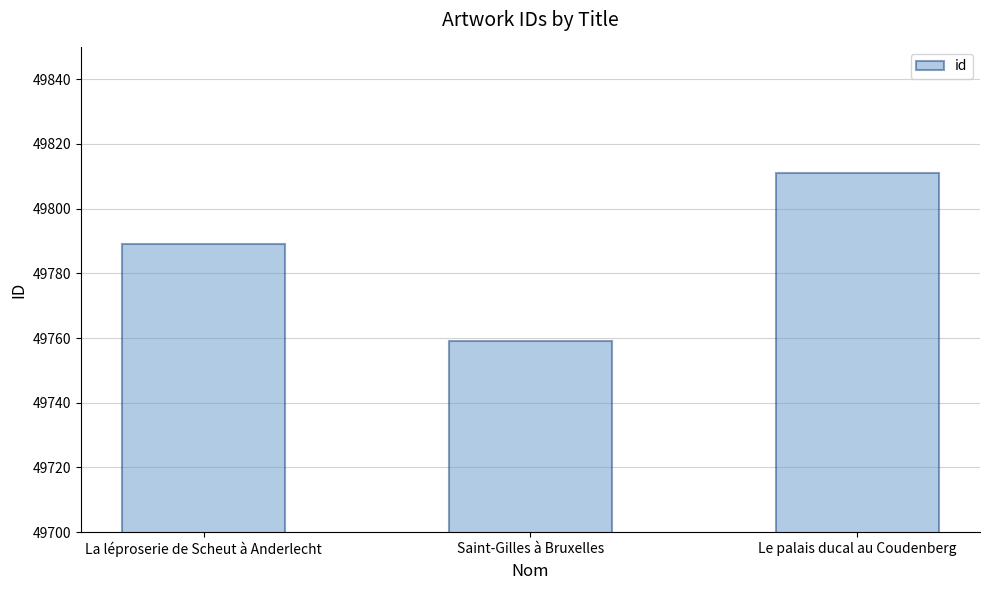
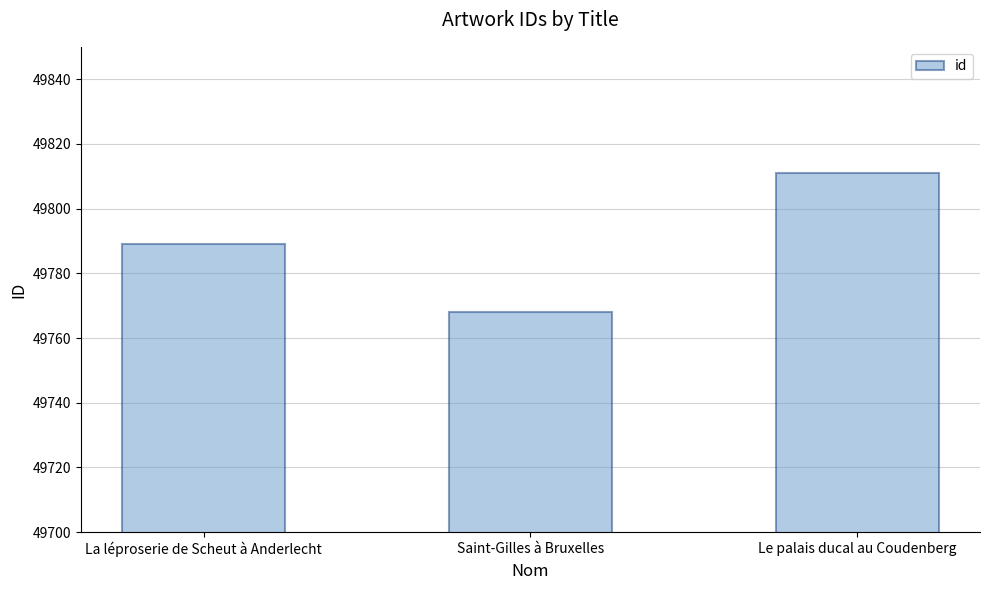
  {
    "La léproserie de Scheut à Anderlecht": 49789,
-   "Saint-Gilles à Bruxelles": 49759,
+   "Saint-Gilles à Bruxelles": 49768,
    "Le palais ducal au Coudenberg": 49811
  }
